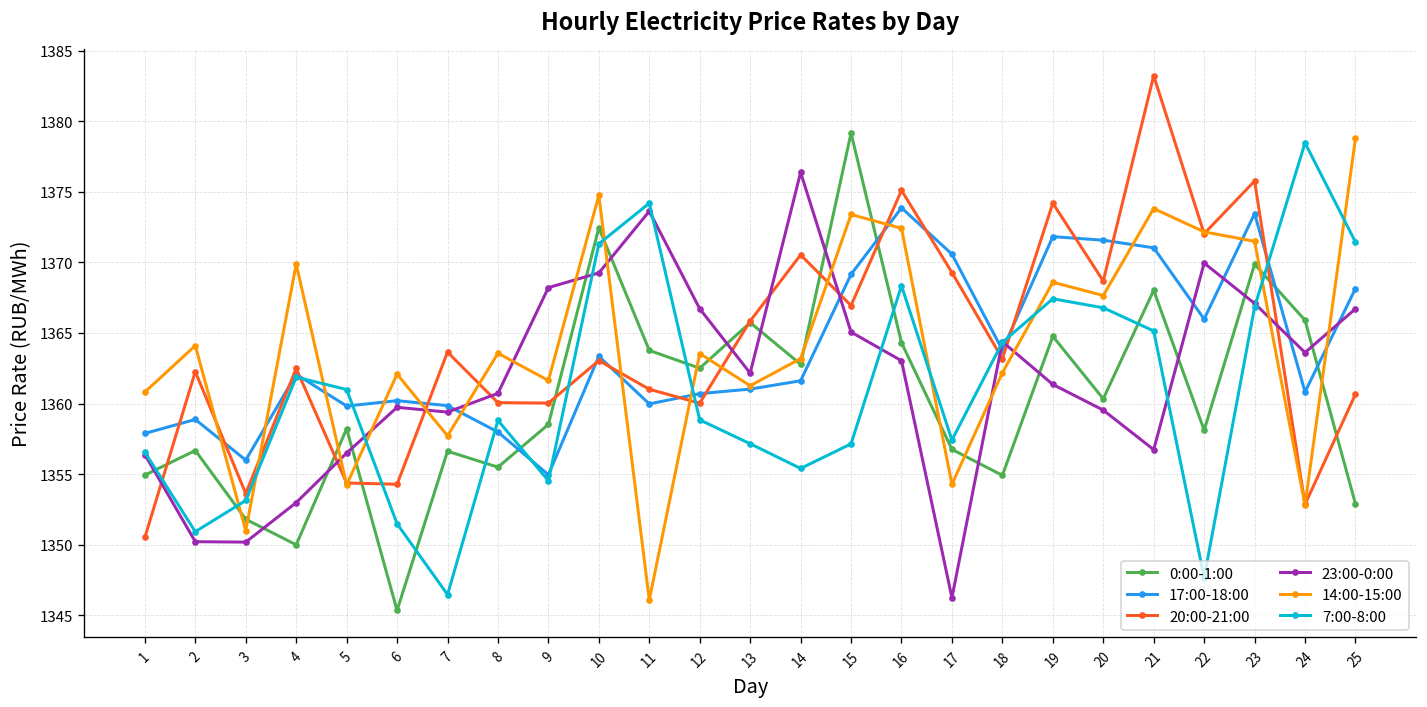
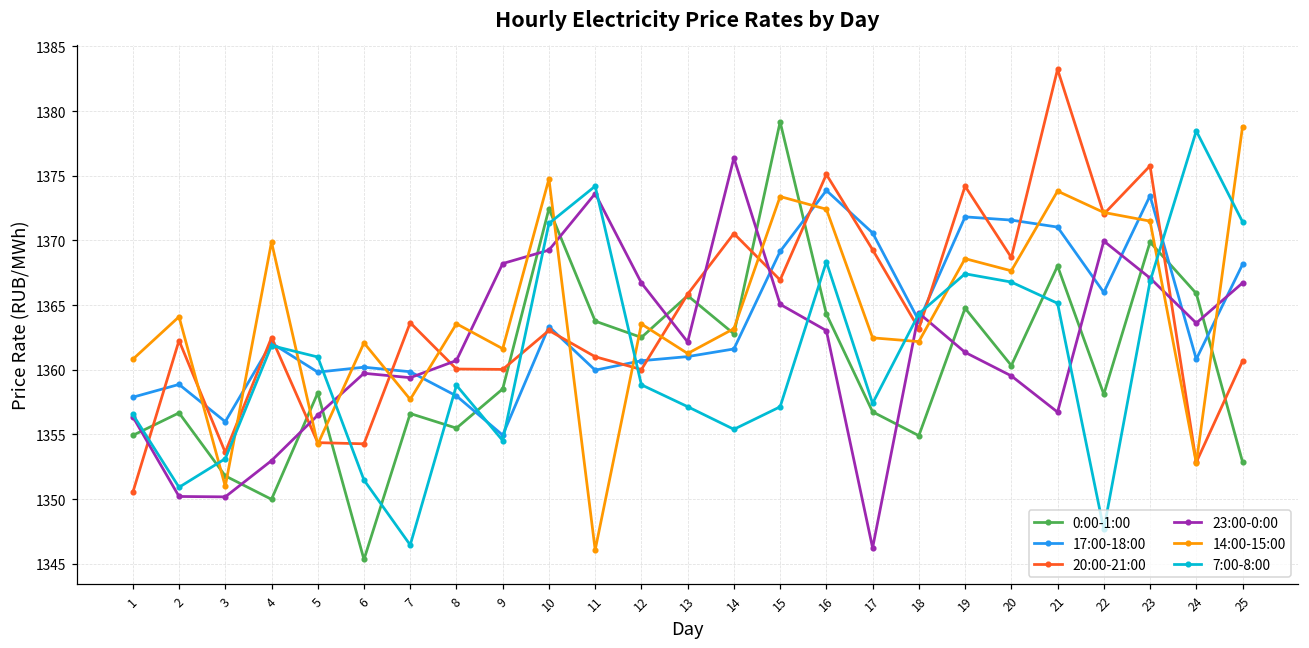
  {
    "0:00-1:00": {
      "1": 1354.9,
      "2": 1356.7,
      "3": 1351.8,
      "4": 1350.0,
      "5": 1358.2,
      "6": 1345.3,
      "7": 1356.6,
      "8": 1355.5,
      "9": 1358.5,
      "10": 1372.5,
      "11": 1363.8,
      "12": 1362.5,
      "14": 1362.8,
      "15": 1379.2,
      "16": 1364.3,
      "17": 1356.8,
      "18": 1354.9,
      "19": 1364.8,
      "20": 1360.3,
      "21": 1368.0,
      "22": 1358.1,
      "23": 1369.9,
      "24": 1365.9,
      "25": 1352.9
    },
    "20:00-21:00": {
      "1": 1350.5,
      "2": 1362.3,
      "3": 1353.6,
      "4": 1362.5,
      "6": 1354.3,
      "7": 1363.6,
      "8": 1360.1,
      "9": 1360.0,
      "10": 1363.0,
      "11": 1361.0,
      "12": 1360.0,
      "14": 1370.5,
      "15": 1366.9,
      "16": 1375.1,
      "17": 1369.3,
      "18": 1363.2,
      "19": 1374.2,
      "20": 1368.7,
      "21": 1383.2,
      "23": 1375.8,
      "25": 1360.7
    },
    "23:00-0:00": {
      "2": 1350.2,
      "3": 1350.2,
      "4": 1353.0,
      "5": 1356.5,
      "6": 1359.7,
      "7": 1359.4,
      "8": 1360.7,
      "9": 1368.2,
      "10": 1369.3,
      "11": 1373.6,
      "12": 1366.7,
      "13": 1362.2,
      "14": 1376.4,
      "15": 1365.1,
      "16": 1363.0,
      "17": 1346.2,
      "19": 1361.4,
      "20": 1359.5,
      "21": 1356.7,
      "22": 1370.0,
      "23": 1367.1,
      "24": 1363.6,
      "25": 1366.7
    },
    "14:00-15:00": {
      "1": 1360.8,
      "2": 1364.1,
      "3": 1351.0,
      "4": 1369.9,
      "6": 1362.1,
      "7": 1357.7,
      "8": 1363.6,
      "9": 1361.6,
      "10": 1374.8,
      "11": 1346.1,
      "12": 1363.5,
      "13": 1361.3,
      "14": 1363.2,
      "15": 1373.4,
      "16": 1372.4,
-     "17": 1354.3,
+     "17": 1362.5,
      "18": 1362.2,
      "19": 1368.6,
      "20": 1367.7,
      "21": 1373.8,
      "23": 1371.5,
      "25": 1378.8
    }
  }
